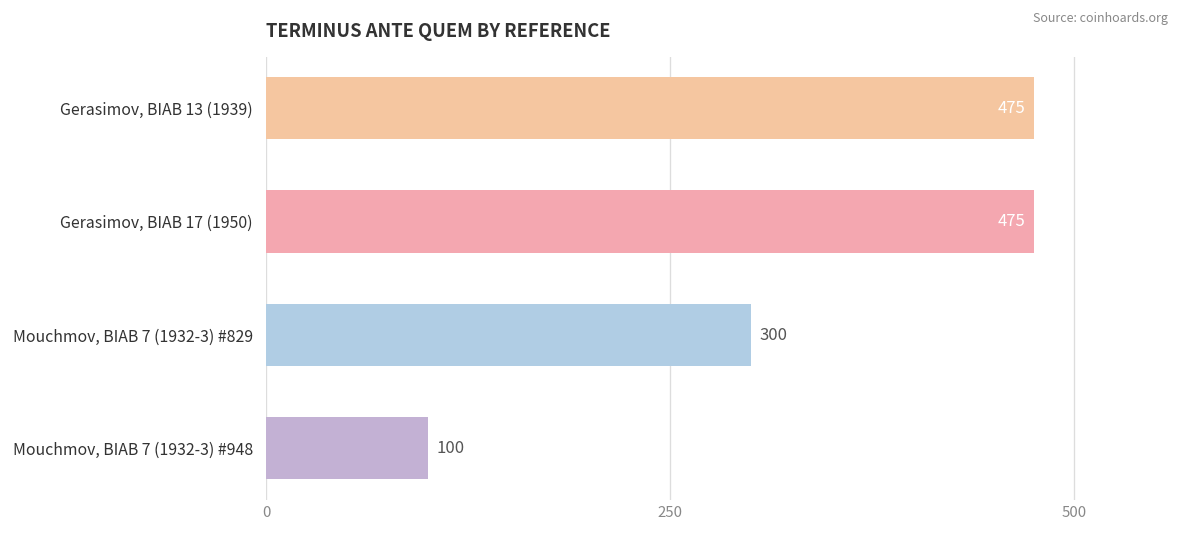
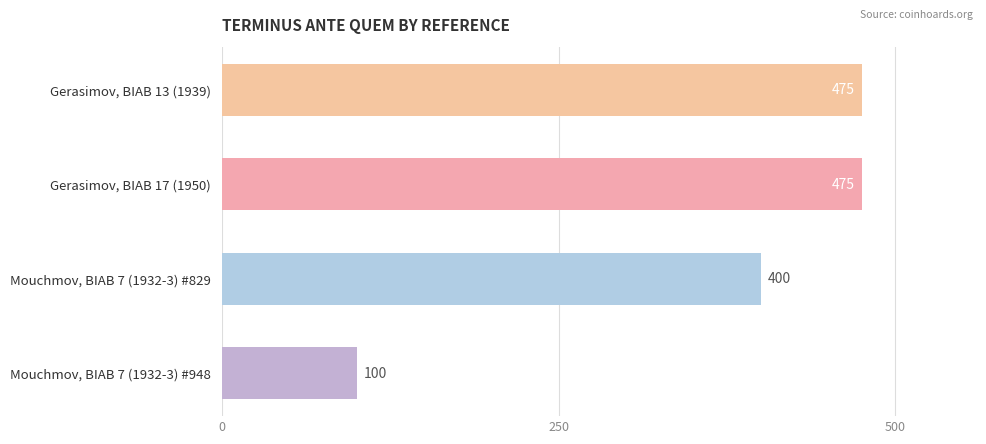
  {
    "Gerasimov, BIAB 13 (1939)": 475,
    "Gerasimov, BIAB 17 (1950)": 475,
-   "Mouchmov, BIAB 7 (1932-3) #829": 300,
+   "Mouchmov, BIAB 7 (1932-3) #829": 400,
    "Mouchmov, BIAB 7 (1932-3) #948": 100
  }
